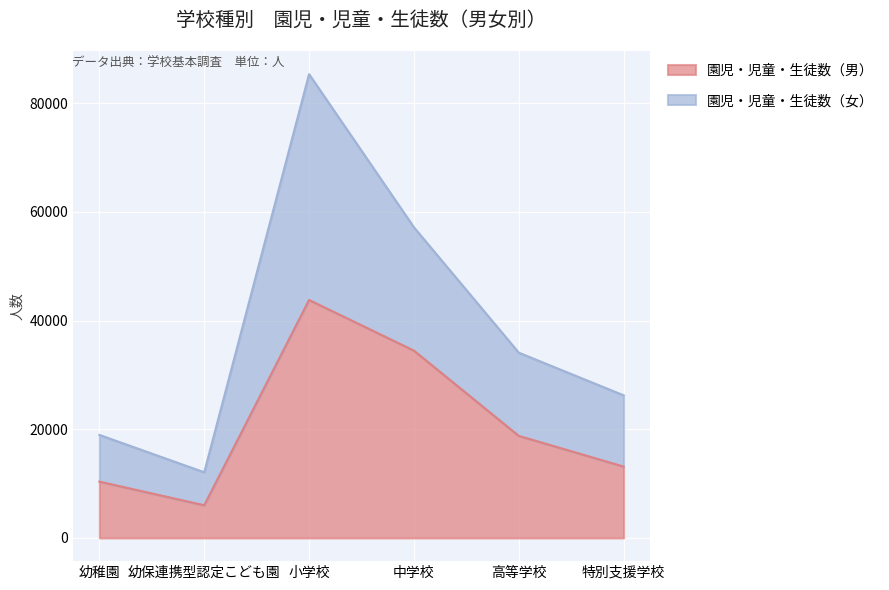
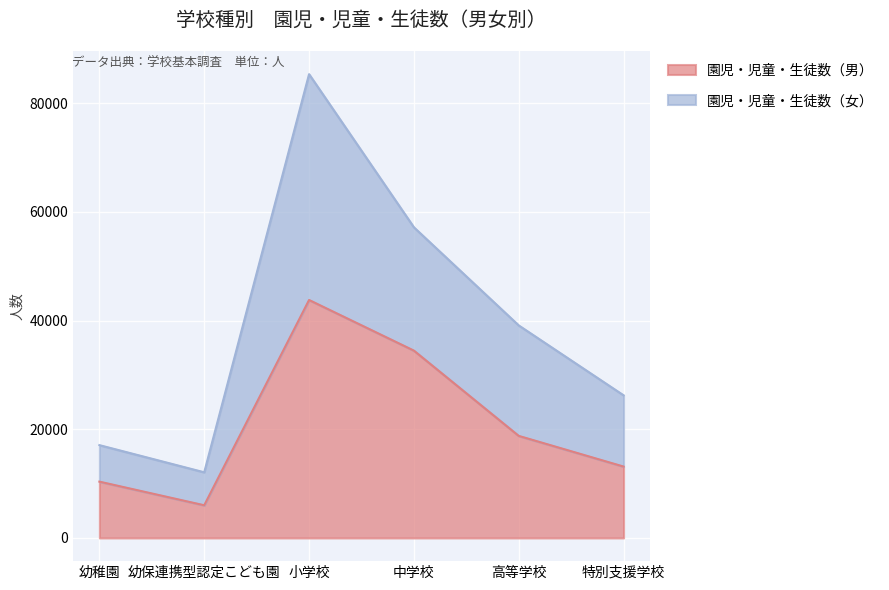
  {
    "園児・児童・生徒数（男）": {
      "幼稚園": 10000,
      "幼保連携型認定こども園": 6000,
      "小学校": 44000,
      "中学校": 34000,
      "高等学校": 19000,
      "特別支援学校": 13000
    },
    "園児・児童・生徒数（女）": {
-     "幼稚園": 9000,
+     "幼稚園": 7000,
      "幼保連携型認定こども園": 6000,
      "小学校": 42000,
      "中学校": 23000,
-     "高等学校": 15000,
+     "高等学校": 20000,
      "特別支援学校": 13000
    }
  }
